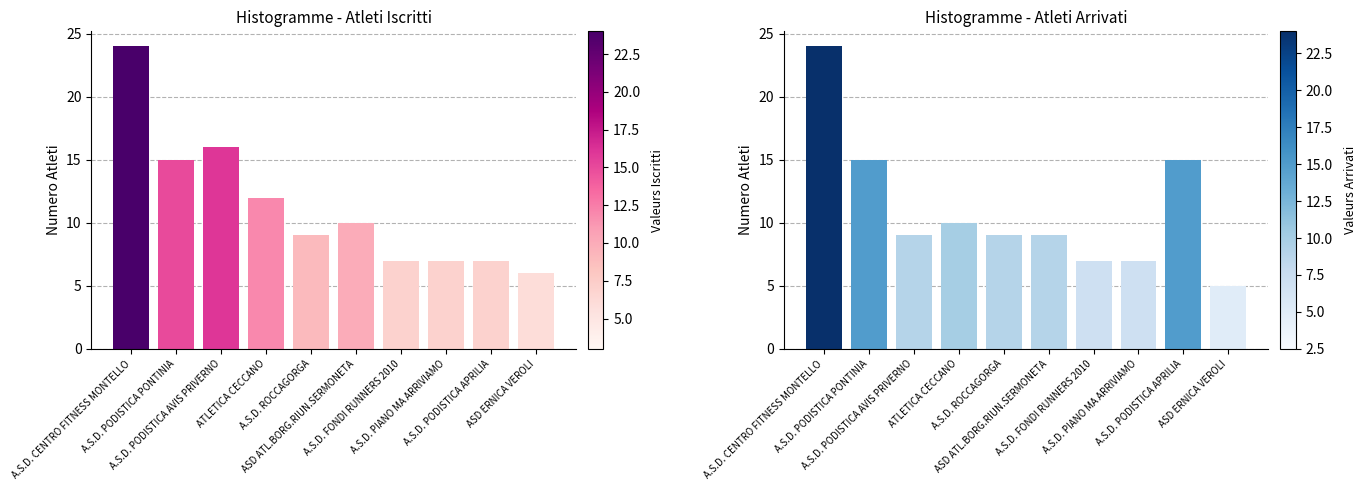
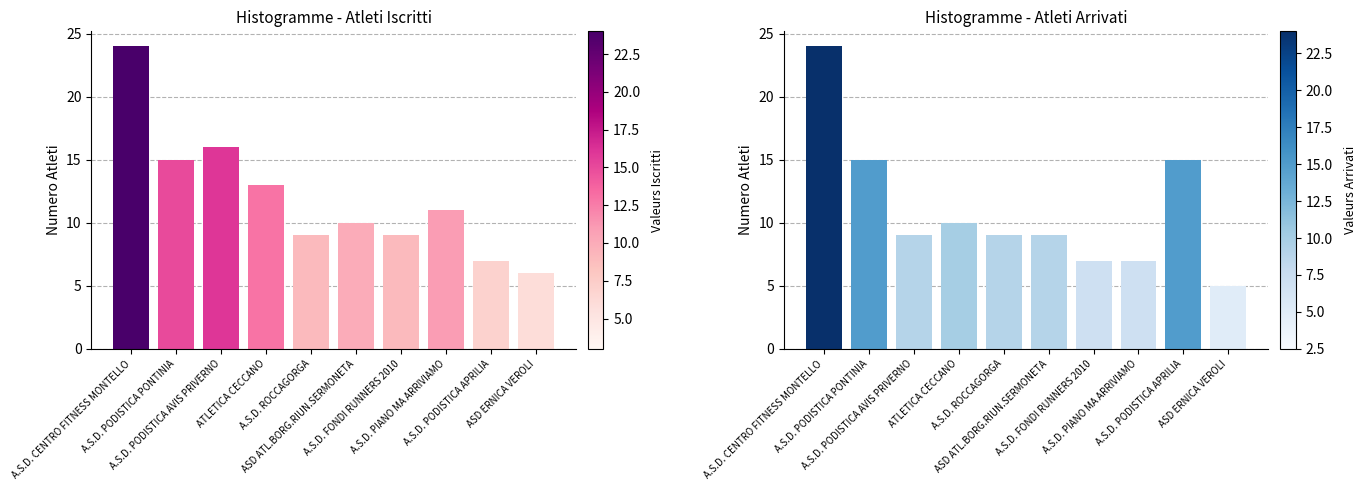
  {
    "Histogramme - Atleti Iscritti": {
      "A.S.D. CENTRO FITNESS MONTELLO": 24,
      "A.S.D. PODISTICA PONTINIA": 15,
      "A.S.D. PODISTICA AVIS PRIVERNO": 16,
-     "ATLETICA CECCANO": 12,
+     "ATLETICA CECCANO": 13,
      "A.S.D. ROCCAGORGA": 9,
      "ASD ATL.BORG.RIUN.SERMONETA": 10,
-     "A.S.D. FONDI RUNNERS 2010": 7,
-     "A.S.D. PIANO MA ARRIVIAMO": 7,
+     "A.S.D. FONDI RUNNERS 2010": 9,
+     "A.S.D. PIANO MA ARRIVIAMO": 11,
      "A.S.D. PODISTICA APRILIA": 7,
      "ASD ERNICA VEROLI": 6
    },
    "Histogramme - Atleti Arrivati": {
      "A.S.D. CENTRO FITNESS MONTELLO": 24.0,
      "A.S.D. PODISTICA PONTINIA": 15.0,
      "A.S.D. PODISTICA AVIS PRIVERNO": 9.0,
      "ATLETICA CECCANO": 10.0,
      "A.S.D. ROCCAGORGA": 9.0,
      "ASD ATL.BORG.RIUN.SERMONETA": 9.0,
      "A.S.D. FONDI RUNNERS 2010": 7.0,
      "A.S.D. PIANO MA ARRIVIAMO": 7.0,
      "A.S.D. PODISTICA APRILIA": 15.0,
      "ASD ERNICA VEROLI": 5.0
    }
  }
